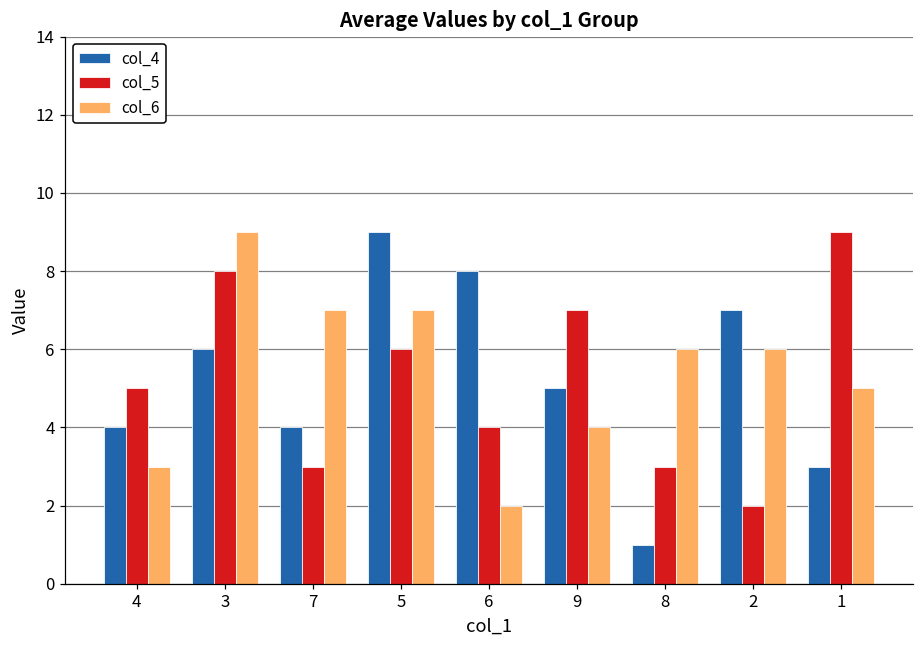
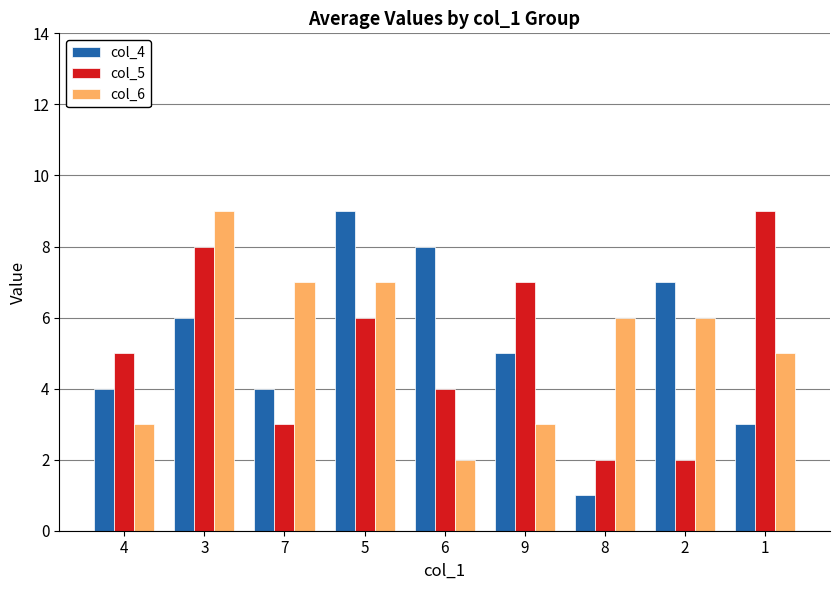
  {
    "col_4": {
      "4": 4,
      "3": 6,
      "7": 4,
      "5": 9,
      "6": 8,
      "9": 5,
      "8": 1,
      "2": 7,
      "1": 3
    },
    "col_5": {
      "4": 5,
      "3": 8,
      "7": 3,
      "5": 6,
      "6": 4,
      "9": 7,
-     "8": 3,
+     "8": 2,
      "2": 2,
      "1": 9
    },
    "col_6": {
      "4": 3,
      "3": 9,
      "7": 7,
      "5": 7,
      "6": 2,
-     "9": 4,
+     "9": 3,
      "8": 6,
      "2": 6,
      "1": 5
    }
  }
